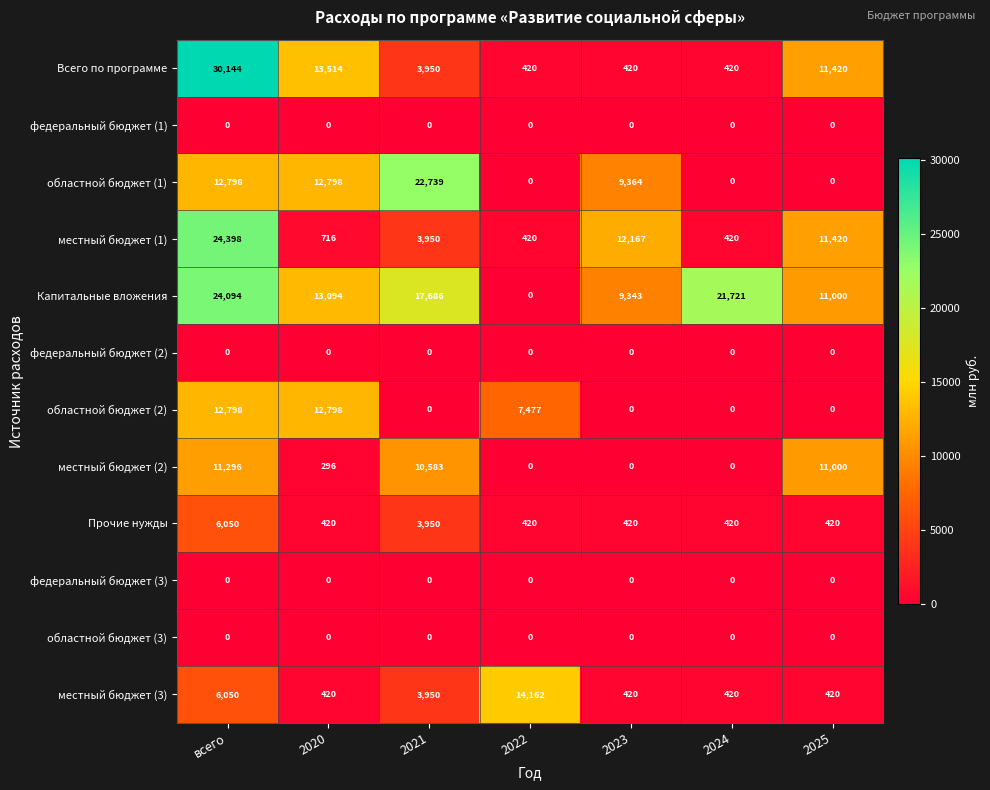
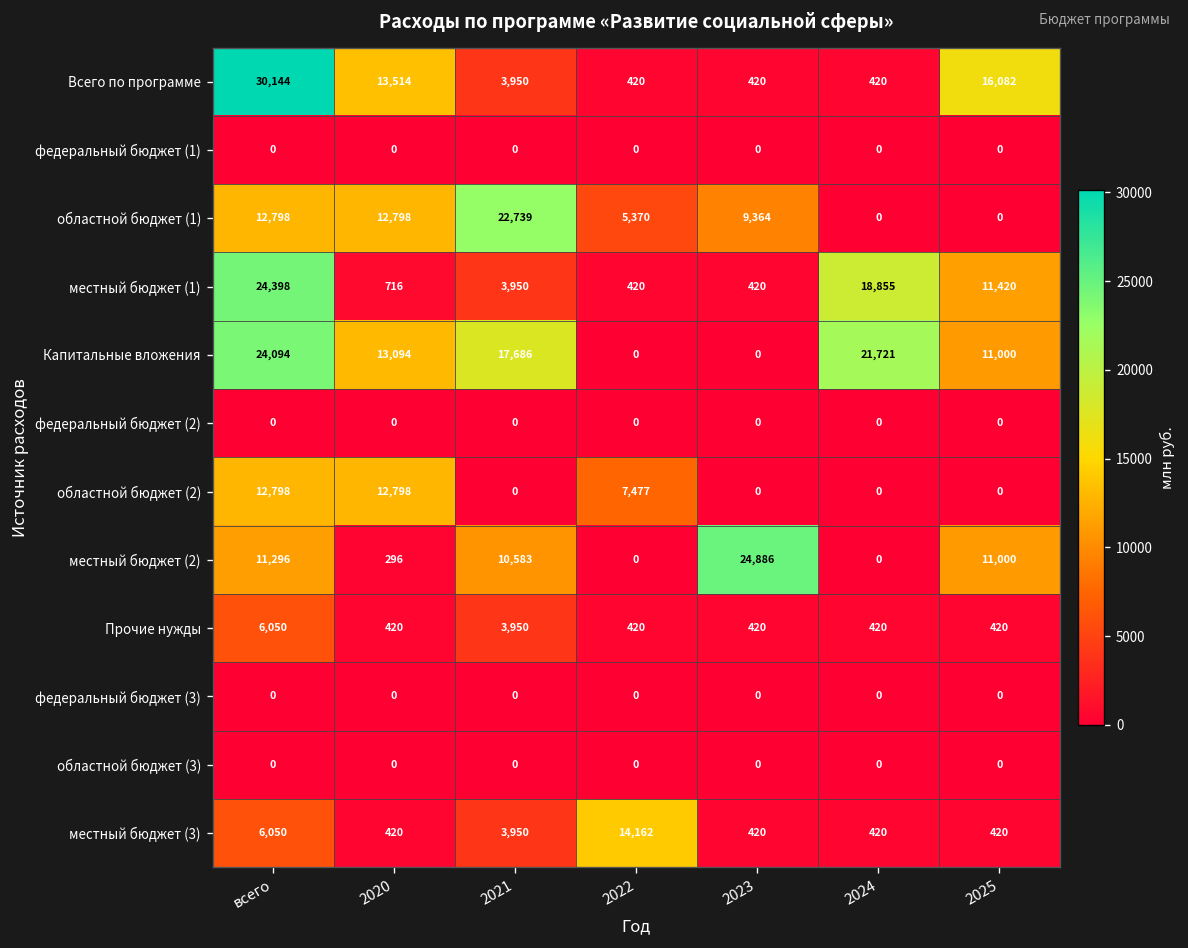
  {
    "Всего по программе": {
      "всего": "30,144",
      "2020": "13,514",
      "2021": "3,950",
      "2022": "420",
      "2023": "420",
      "2024": "420",
-     "2025": "11,420"
+     "2025": "16,082"
    },
    "федеральный бюджет (1)": {
      "всего": "0",
      "2020": "0",
      "2021": "0",
      "2022": "0",
      "2023": "0",
      "2024": "0",
      "2025": "0"
    },
    "областной бюджет (1)": {
      "всего": "12,798",
      "2020": "12,798",
      "2021": "22,739",
-     "2022": "0",
+     "2022": "5,370",
      "2023": "9,364",
      "2024": "0",
      "2025": "0"
    },
    "местный бюджет (1)": {
      "всего": "24,398",
      "2020": "716",
      "2021": "3,950",
      "2022": "420",
-     "2023": "12,167",
-     "2024": "420",
+     "2023": "420",
+     "2024": "18,855",
      "2025": "11,420"
    },
    "Капитальные вложения": {
      "всего": "24,094",
      "2020": "13,094",
      "2021": "17,686",
      "2022": "0",
-     "2023": "9,343",
+     "2023": "0",
      "2024": "21,721",
      "2025": "11,000"
    },
    "федеральный бюджет (2)": {
      "всего": "0",
      "2020": "0",
      "2021": "0",
      "2022": "0",
      "2023": "0",
      "2024": "0",
      "2025": "0"
    },
    "областной бюджет (2)": {
      "всего": "12,798",
      "2020": "12,798",
      "2021": "0",
      "2022": "7,477",
      "2023": "0",
      "2024": "0",
      "2025": "0"
    },
    "местный бюджет (2)": {
      "всего": "11,296",
      "2020": "296",
      "2021": "10,583",
      "2022": "0",
-     "2023": "0",
+     "2023": "24,886",
      "2024": "0",
      "2025": "11,000"
    },
    "Прочие нужды": {
      "всего": "6,050",
      "2020": "420",
      "2021": "3,950",
      "2022": "420",
      "2023": "420",
      "2024": "420",
      "2025": "420"
    },
    "федеральный бюджет (3)": {
      "всего": "0",
      "2020": "0",
      "2021": "0",
      "2022": "0",
      "2023": "0",
      "2024": "0",
      "2025": "0"
    },
    "областной бюджет (3)": {
      "всего": "0",
      "2020": "0",
      "2021": "0",
      "2022": "0",
      "2023": "0",
      "2024": "0",
      "2025": "0"
    },
    "местный бюджет (3)": {
      "всего": "6,050",
      "2020": "420",
      "2021": "3,950",
      "2022": "14,162",
      "2023": "420",
      "2024": "420",
      "2025": "420"
    }
  }
